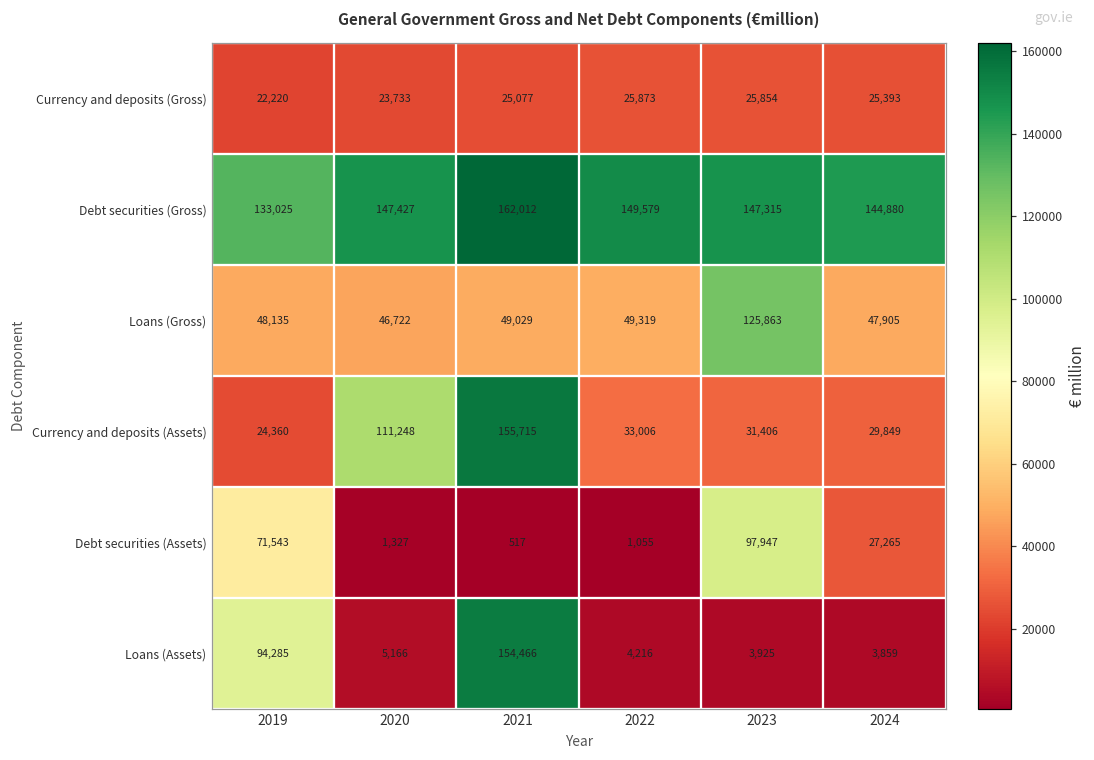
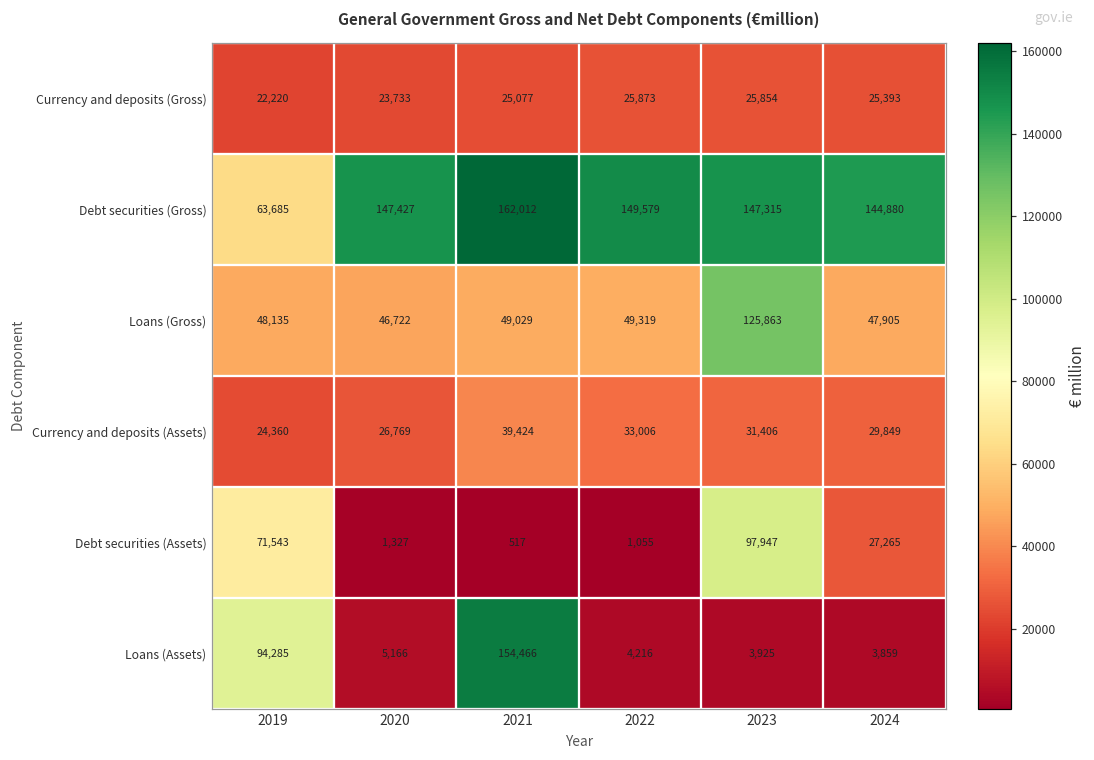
  {
    "Currency and deposits (Gross)": {
      "2019": "22,220",
      "2020": "23,733",
      "2021": "25,077",
      "2022": "25,873",
      "2023": "25,854",
      "2024": "25,393"
    },
    "Debt securities (Gross)": {
-     "2019": "133,025",
+     "2019": "63,685",
      "2020": "147,427",
      "2021": "162,012",
      "2022": "149,579",
      "2023": "147,315",
      "2024": "144,880"
    },
    "Loans (Gross)": {
      "2019": "48,135",
      "2020": "46,722",
      "2021": "49,029",
      "2022": "49,319",
      "2023": "125,863",
      "2024": "47,905"
    },
    "Currency and deposits (Assets)": {
      "2019": "24,360",
-     "2020": "111,248",
-     "2021": "155,715",
+     "2020": "26,769",
+     "2021": "39,424",
      "2022": "33,006",
      "2023": "31,406",
      "2024": "29,849"
    },
    "Debt securities (Assets)": {
      "2019": "71,543",
      "2020": "1,327",
      "2021": "517",
      "2022": "1,055",
      "2023": "97,947",
      "2024": "27,265"
    },
    "Loans (Assets)": {
      "2019": "94,285",
      "2020": "5,166",
      "2021": "154,466",
      "2022": "4,216",
      "2023": "3,925",
      "2024": "3,859"
    }
  }
